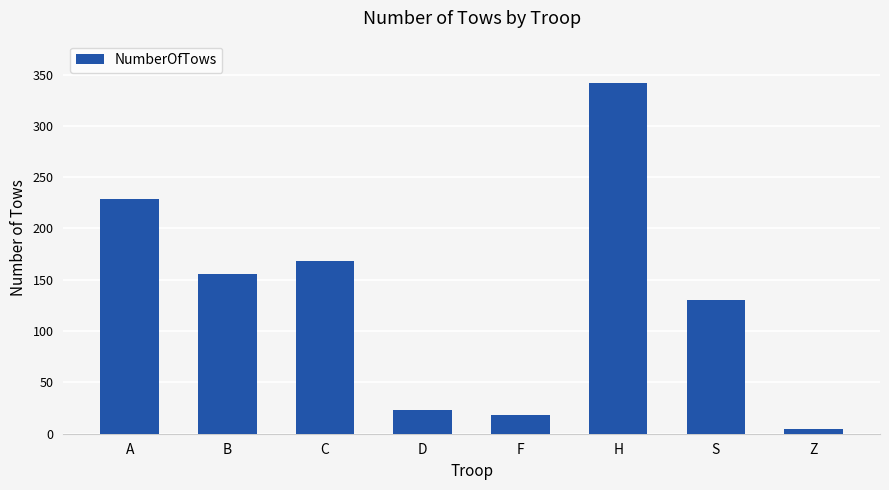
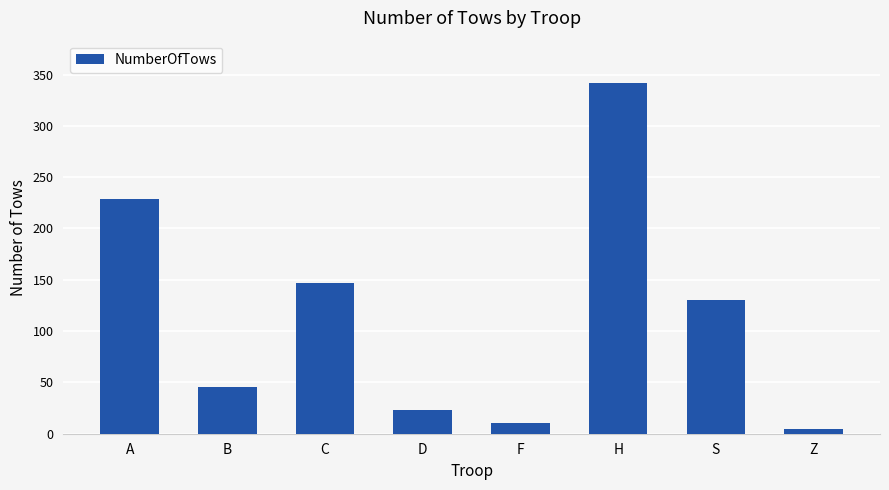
  {
    "A": 229,
-   "B": 156,
-   "C": 168,
+   "B": 46,
+   "C": 147,
    "D": 23,
-   "F": 18,
+   "F": 10,
    "H": 342,
    "S": 130,
    "Z": 5
  }
